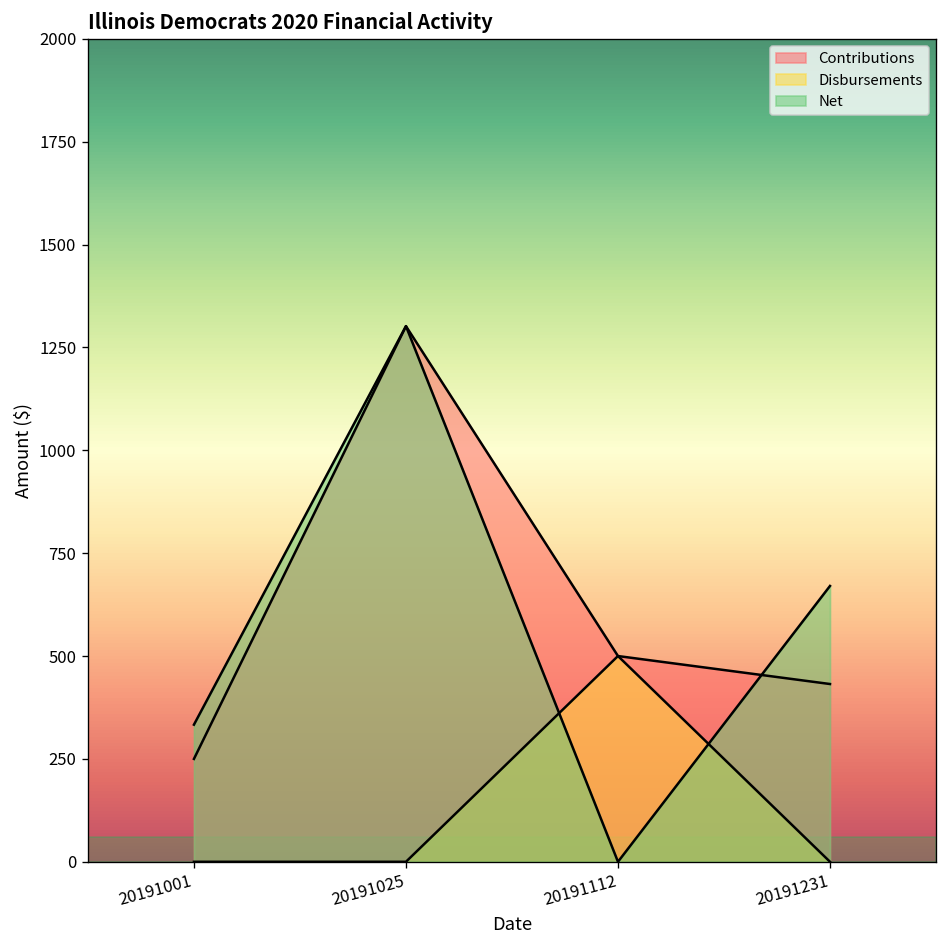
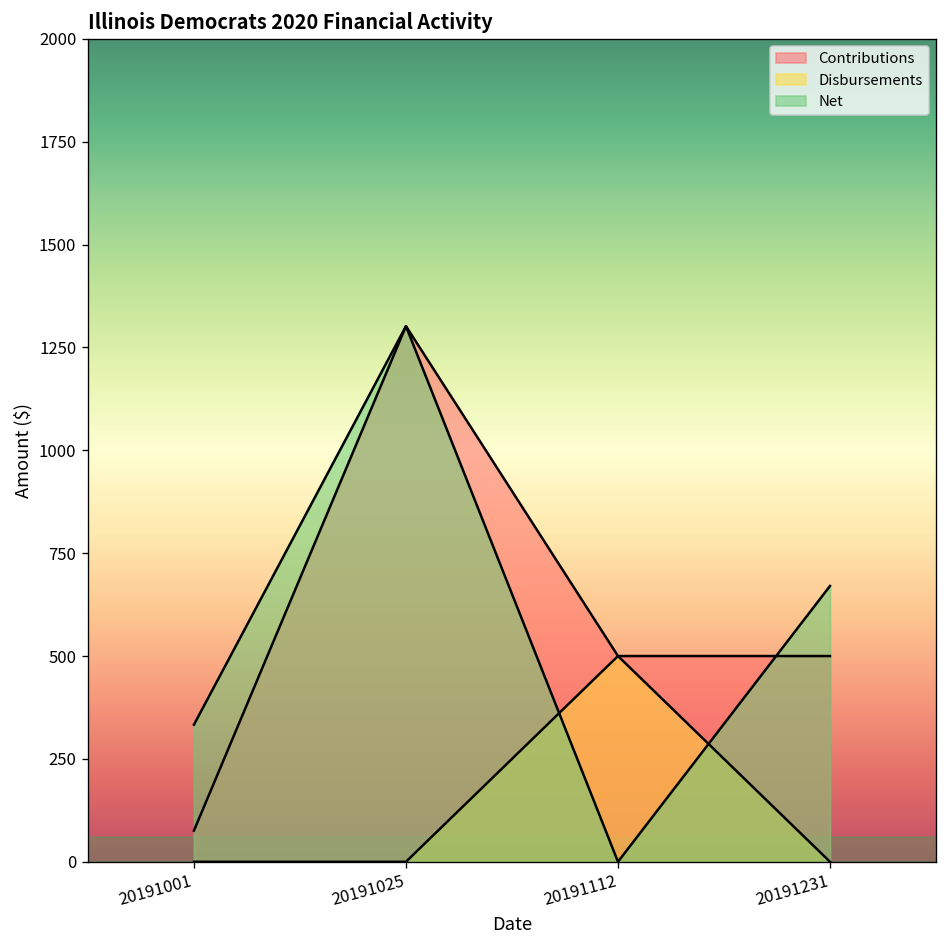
  {
    "Contributions": {
-     "20191001": 250,
-     "20191231": 430
+     "20191001": 80,
+     "20191231": 500
    },
    "Disbursements": {
      "20191001": 0,
      "20191025": 0,
      "20191231": 0
    },
    "Net": {
      "20191001": 330,
      "20191112": 0,
      "20191231": 670
    }
  }
